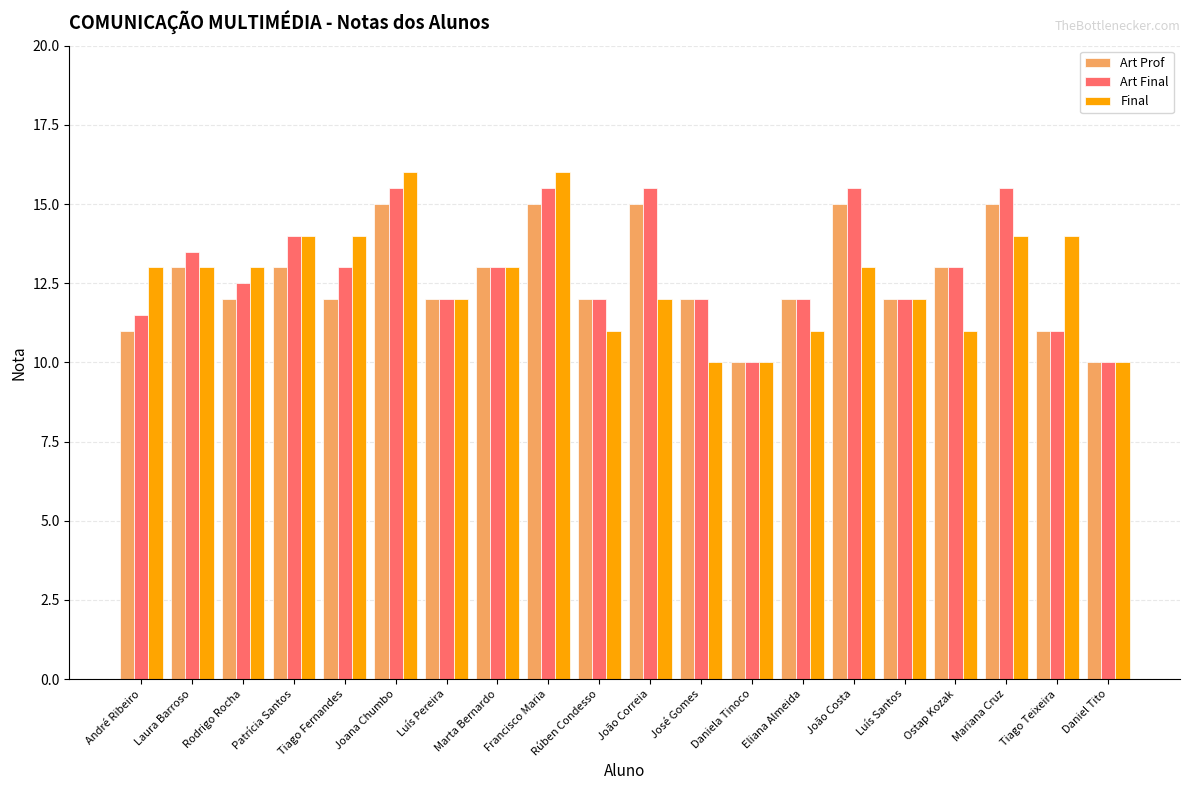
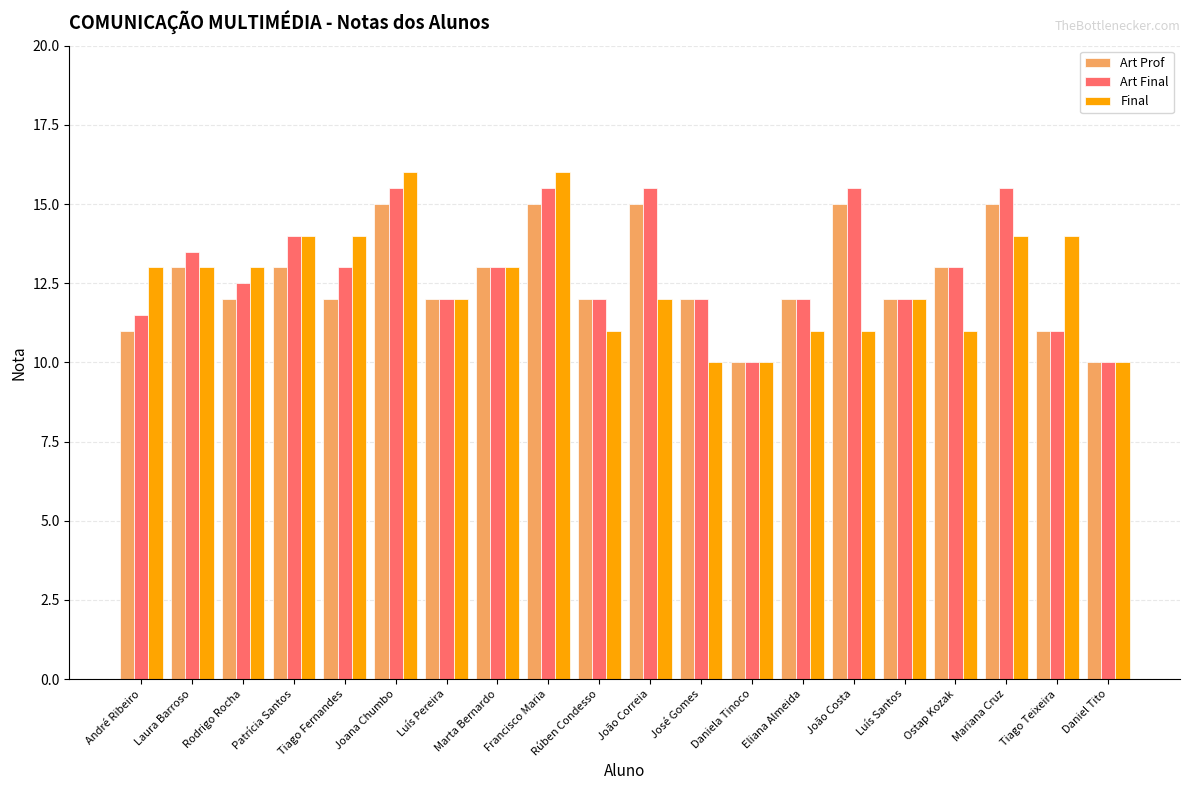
  {
    "Final": {
      "André Ribeiro": 13,
      "Laura Barroso": 13,
      "Rodrigo Rocha": 13,
      "Patrícia Santos": 14,
      "Tiago Fernandes": 14,
      "Joana Chumbo": 16,
      "Luís Pereira": 12,
      "Marta Bernardo": 13,
      "Francisco Maria": 16,
      "Rúben Condesso": 11,
      "João Correia": 12,
      "José Gomes": 10,
      "Daniela Tinoco": 10,
      "Eliana Almeida": 11,
-     "João Costa": 13,
+     "João Costa": 11,
      "Luís Santos": 12,
      "Ostap Kozak": 11,
      "Mariana Cruz": 14,
      "Tiago Teixeira": 14,
      "Daniel Tito": 10
    }
  }
